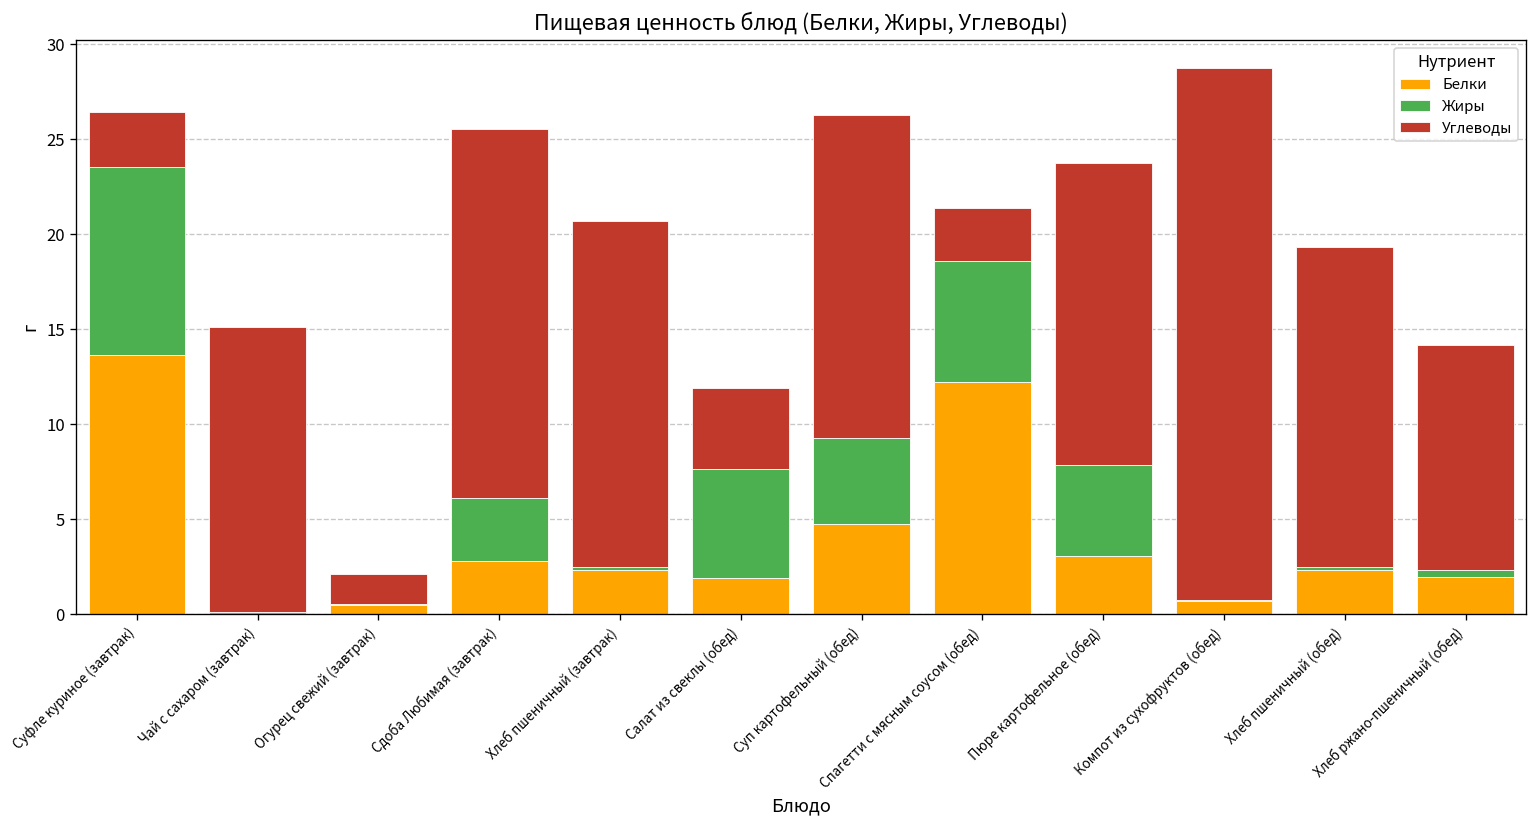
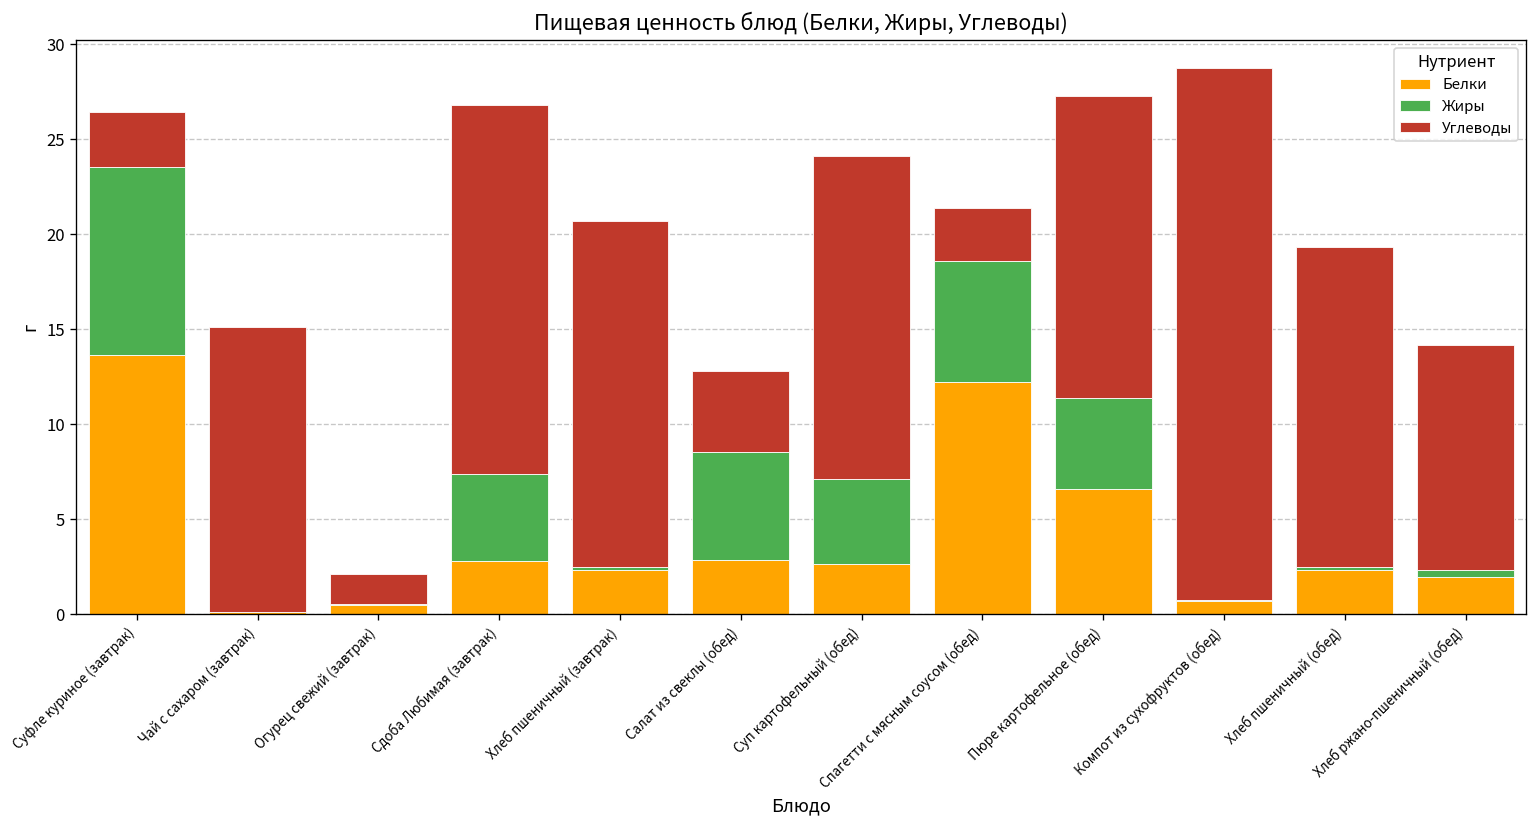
  {
    "Белки": {
      "Суфле куриное (завтрак)": 13.7,
      "Огурец свежий (завтрак)": 0.5,
      "Сдоба Любимая (завтрак)": 2.8,
      "Хлеб пшеничный (завтрак)": 2.3,
-     "Салат из свеклы (обед)": 1.9,
-     "Суп картофельный (обед)": 4.7,
+     "Салат из свеклы (обед)": 2.8,
+     "Суп картофельный (обед)": 2.6,
      "Спагетти с мясным соусом (обед)": 12.2,
-     "Пюре картофельное (обед)": 3.1,
+     "Пюре картофельное (обед)": 6.6,
      "Компот из сухофруктов (обед)": 0.7,
      "Хлеб пшеничный (обед)": 2.3,
      "Хлеб ржано-пшеничный (обед)": 2.0
    },
    "Жиры": {
      "Суфле куриное (завтрак)": 9.9,
-     "Сдоба Любимая (завтрак)": 3.3,
+     "Сдоба Любимая (завтрак)": 4.5,
      "Хлеб пшеничный (завтрак)": 0.2,
      "Салат из свеклы (обед)": 5.7,
      "Суп картофельный (обед)": 4.5,
      "Спагетти с мясным соусом (обед)": 6.4,
      "Пюре картофельное (обед)": 4.8,
      "Хлеб пшеничный (обед)": 0.2,
      "Хлеб ржано-пшеничный (обед)": 0.4
    },
    "Углеводы": {
      "Суфле куриное (завтрак)": 2.9,
      "Чай с сахаром (завтрак)": 15.0,
      "Огурец свежий (завтрак)": 1.6,
      "Сдоба Любимая (завтрак)": 19.5,
      "Хлеб пшеничный (завтрак)": 18.2,
      "Салат из свеклы (обед)": 4.3,
      "Суп картофельный (обед)": 17.0,
      "Спагетти с мясным соусом (обед)": 2.8,
      "Пюре картофельное (обед)": 15.9,
      "Компот из сухофруктов (обед)": 28.0,
      "Хлеб пшеничный (обед)": 16.8,
      "Хлеб ржано-пшеничный (обед)": 11.8
    }
  }
